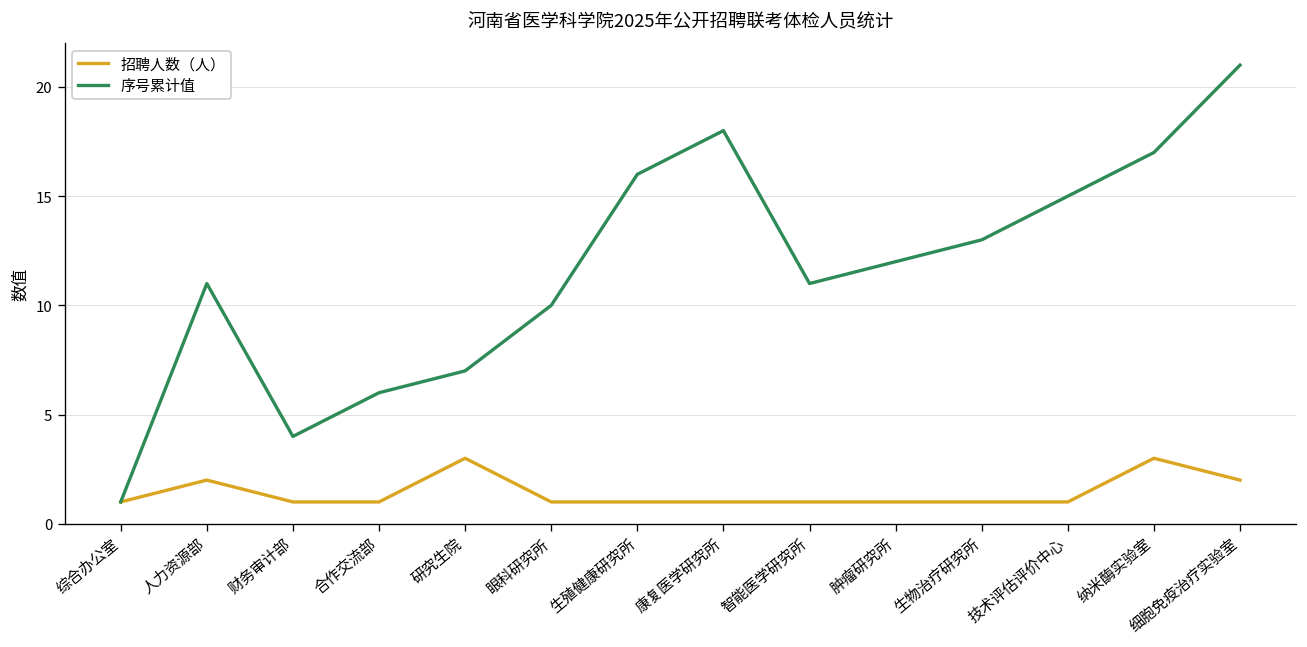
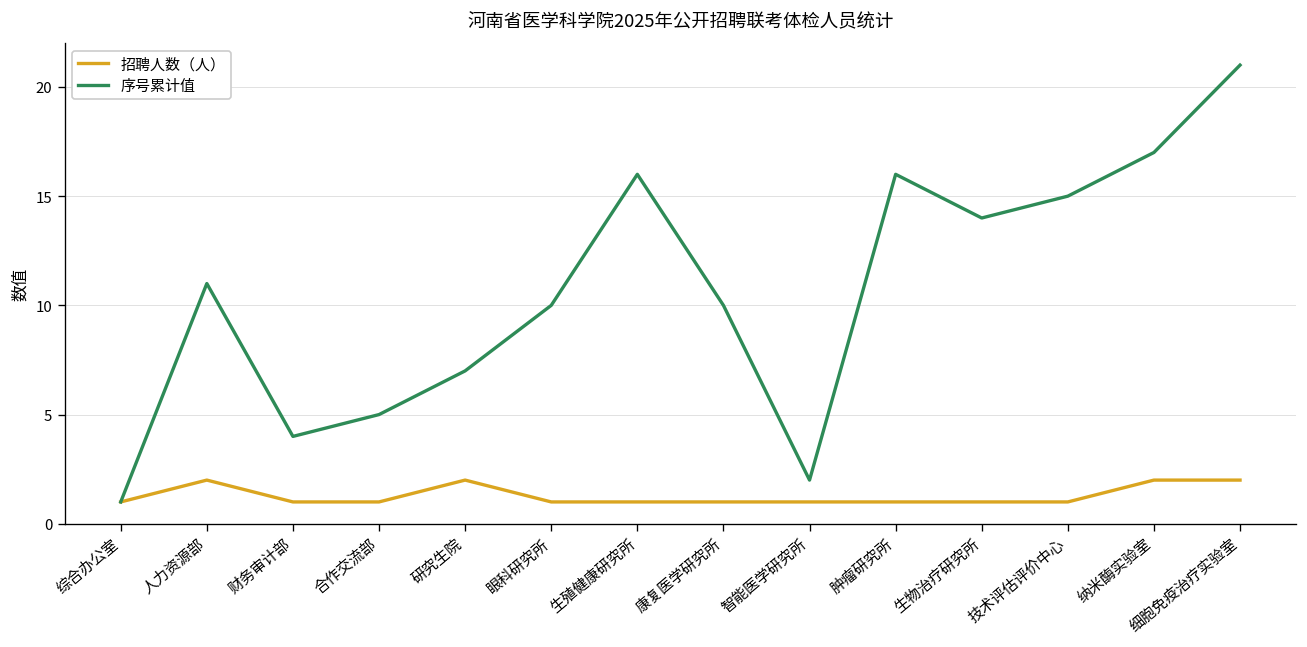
  {
    "招聘人数（人）": {
      "人力资源部": 2,
      "财务审计部": 1,
      "合作交流部": 1,
-     "研究生院": 3,
+     "研究生院": 2,
      "眼科研究所": 1,
      "生殖健康研究所": 1,
      "康复医学研究所": 1,
      "智能医学研究所": 1,
      "肿瘤研究所": 1,
      "生物治疗研究所": 1,
      "技术评估评价中心": 1,
-     "纳米酶实验室": 3,
+     "纳米酶实验室": 2,
      "细胞免疫治疗实验室": 2
    },
    "序号累计值": {
      "人力资源部": 11,
      "财务审计部": 4,
-     "合作交流部": 6,
+     "合作交流部": 5,
      "研究生院": 7,
      "眼科研究所": 10,
      "生殖健康研究所": 16,
-     "康复医学研究所": 18,
-     "智能医学研究所": 11,
-     "肿瘤研究所": 12,
-     "生物治疗研究所": 13,
+     "康复医学研究所": 10,
+     "智能医学研究所": 2,
+     "肿瘤研究所": 16,
+     "生物治疗研究所": 14,
      "技术评估评价中心": 15,
      "纳米酶实验室": 17,
      "细胞免疫治疗实验室": 21
    }
  }
